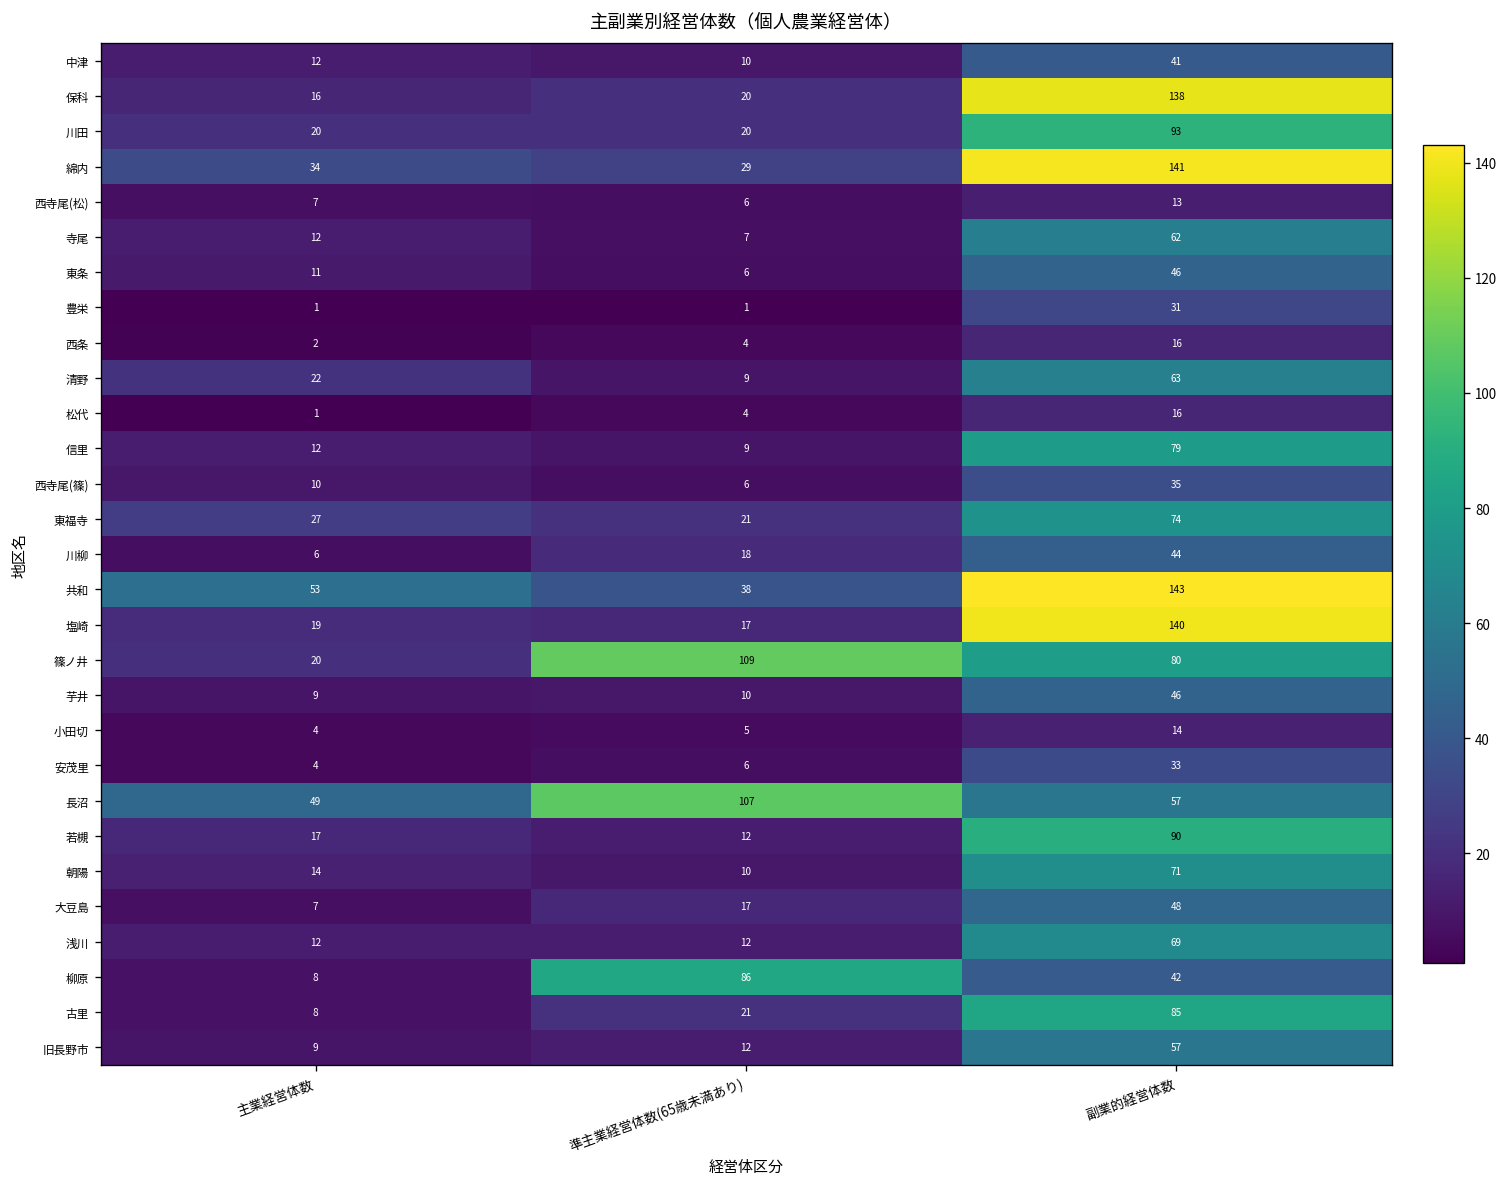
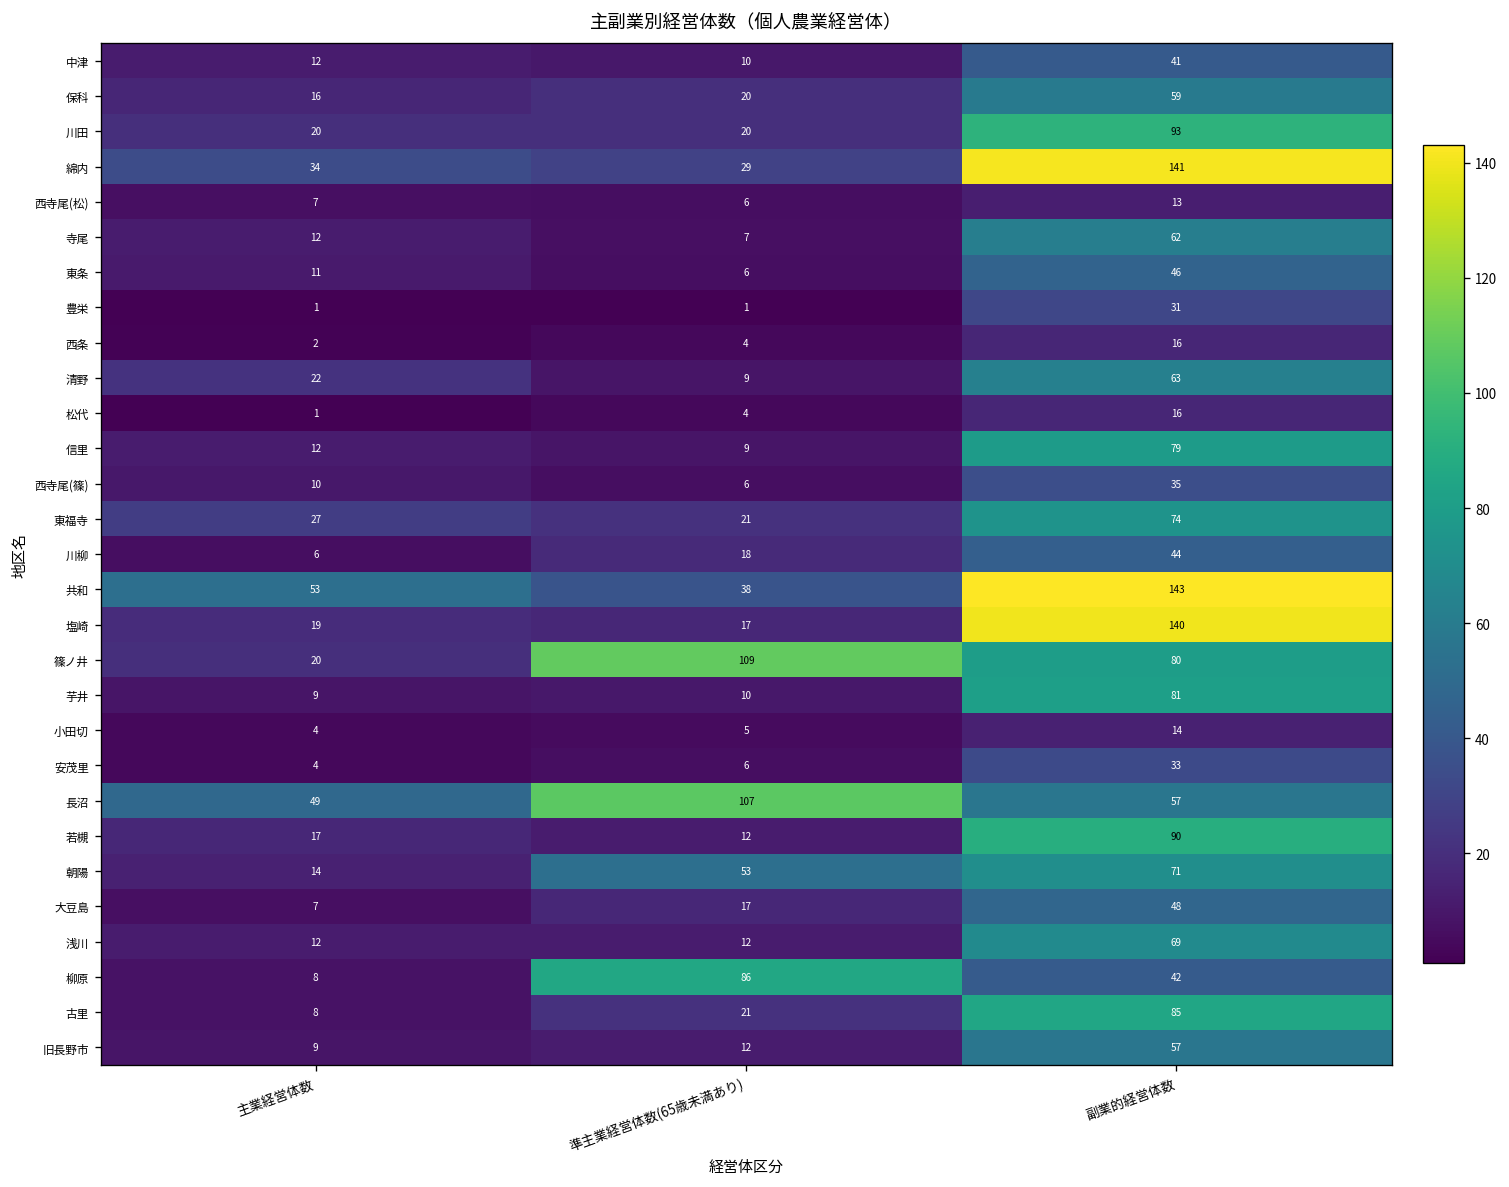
  {
    "中津": {
      "主業経営体数": 12,
      "準主業経営体数(65歳未満あり)": 10,
      "副業的経営体数": 41
    },
    "保科": {
      "主業経営体数": 16,
      "準主業経営体数(65歳未満あり)": 20,
-     "副業的経営体数": 138
+     "副業的経営体数": 59
    },
    "川田": {
      "主業経営体数": 20,
      "準主業経営体数(65歳未満あり)": 20,
      "副業的経営体数": 93
    },
    "綿内": {
      "主業経営体数": 34,
      "準主業経営体数(65歳未満あり)": 29,
      "副業的経営体数": 141
    },
    "西寺尾(松)": {
      "主業経営体数": 7,
      "準主業経営体数(65歳未満あり)": 6,
      "副業的経営体数": 13
    },
    "寺尾": {
      "主業経営体数": 12,
      "準主業経営体数(65歳未満あり)": 7,
      "副業的経営体数": 62
    },
    "東条": {
      "主業経営体数": 11,
      "準主業経営体数(65歳未満あり)": 6,
      "副業的経営体数": 46
    },
    "豊栄": {
      "主業経営体数": 1,
      "準主業経営体数(65歳未満あり)": 1,
      "副業的経営体数": 31
    },
    "西条": {
      "主業経営体数": 2,
      "準主業経営体数(65歳未満あり)": 4,
      "副業的経営体数": 16
    },
    "清野": {
      "主業経営体数": 22,
      "準主業経営体数(65歳未満あり)": 9,
      "副業的経営体数": 63
    },
    "松代": {
      "主業経営体数": 1,
      "準主業経営体数(65歳未満あり)": 4,
      "副業的経営体数": 16
    },
    "信里": {
      "主業経営体数": 12,
      "準主業経営体数(65歳未満あり)": 9,
      "副業的経営体数": 79
    },
    "西寺尾(篠)": {
      "主業経営体数": 10,
      "準主業経営体数(65歳未満あり)": 6,
      "副業的経営体数": 35
    },
    "東福寺": {
      "主業経営体数": 27,
      "準主業経営体数(65歳未満あり)": 21,
      "副業的経営体数": 74
    },
    "川柳": {
      "主業経営体数": 6,
      "準主業経営体数(65歳未満あり)": 18,
      "副業的経営体数": 44
    },
    "共和": {
      "主業経営体数": 53,
      "準主業経営体数(65歳未満あり)": 38,
      "副業的経営体数": 143
    },
    "塩崎": {
      "主業経営体数": 19,
      "準主業経営体数(65歳未満あり)": 17,
      "副業的経営体数": 140
    },
    "篠ノ井": {
      "主業経営体数": 20,
      "準主業経営体数(65歳未満あり)": 109,
      "副業的経営体数": 80
    },
    "芋井": {
      "主業経営体数": 9,
      "準主業経営体数(65歳未満あり)": 10,
-     "副業的経営体数": 46
+     "副業的経営体数": 81
    },
    "小田切": {
      "主業経営体数": 4,
      "準主業経営体数(65歳未満あり)": 5,
      "副業的経営体数": 14
    },
    "安茂里": {
      "主業経営体数": 4,
      "準主業経営体数(65歳未満あり)": 6,
      "副業的経営体数": 33
    },
    "長沼": {
      "主業経営体数": 49,
      "準主業経営体数(65歳未満あり)": 107,
      "副業的経営体数": 57
    },
    "若槻": {
      "主業経営体数": 17,
      "準主業経営体数(65歳未満あり)": 12,
      "副業的経営体数": 90
    },
    "朝陽": {
      "主業経営体数": 14,
-     "準主業経営体数(65歳未満あり)": 10,
+     "準主業経営体数(65歳未満あり)": 53,
      "副業的経営体数": 71
    },
    "大豆島": {
      "主業経営体数": 7,
      "準主業経営体数(65歳未満あり)": 17,
      "副業的経営体数": 48
    },
    "浅川": {
      "主業経営体数": 12,
      "準主業経営体数(65歳未満あり)": 12,
      "副業的経営体数": 69
    },
    "柳原": {
      "主業経営体数": 8,
      "準主業経営体数(65歳未満あり)": 86,
      "副業的経営体数": 42
    },
    "古里": {
      "主業経営体数": 8,
      "準主業経営体数(65歳未満あり)": 21,
      "副業的経営体数": 85
    },
    "旧長野市": {
      "主業経営体数": 9,
      "準主業経営体数(65歳未満あり)": 12,
      "副業的経営体数": 57
    }
  }
